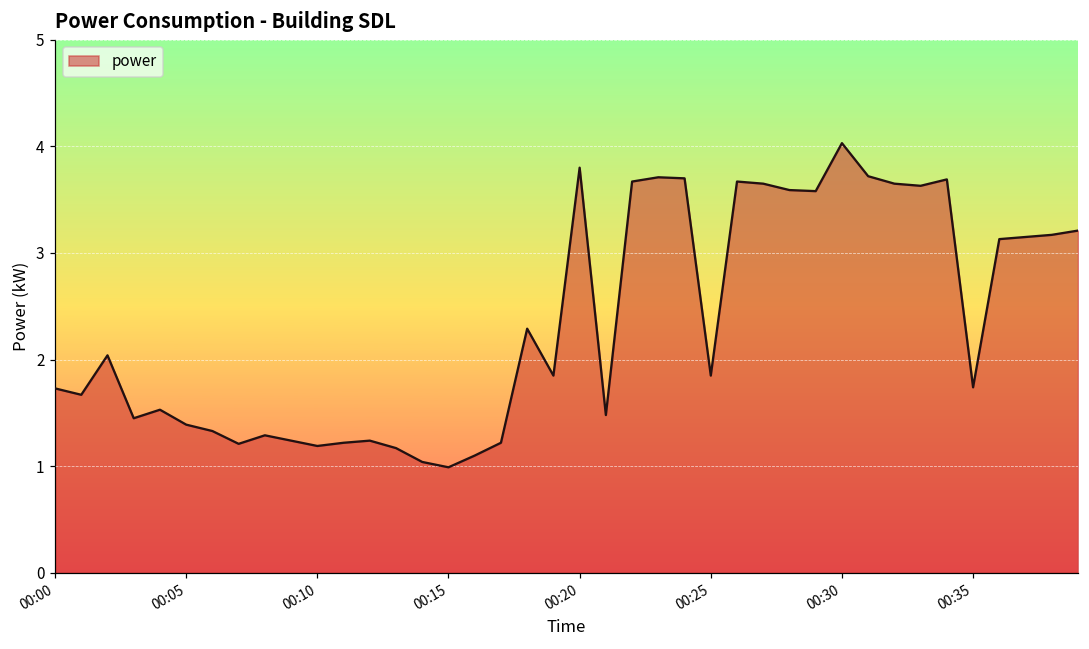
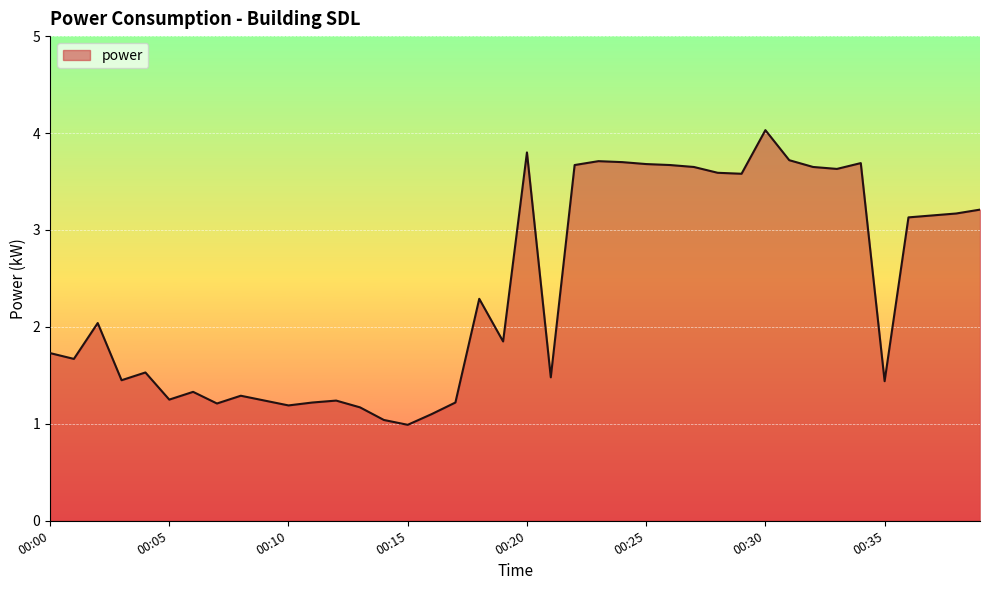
  {
    "00:00": 1.7,
-   "00:05": 1.4,
+   "00:05": 1.3,
    "00:10": 1.2,
    "00:15": 1.0,
    "00:20": 3.8,
-   "00:25": 1.9,
+   "00:25": 3.7,
    "00:30": 4.0,
-   "00:35": 1.7
+   "00:35": 1.4
  }
